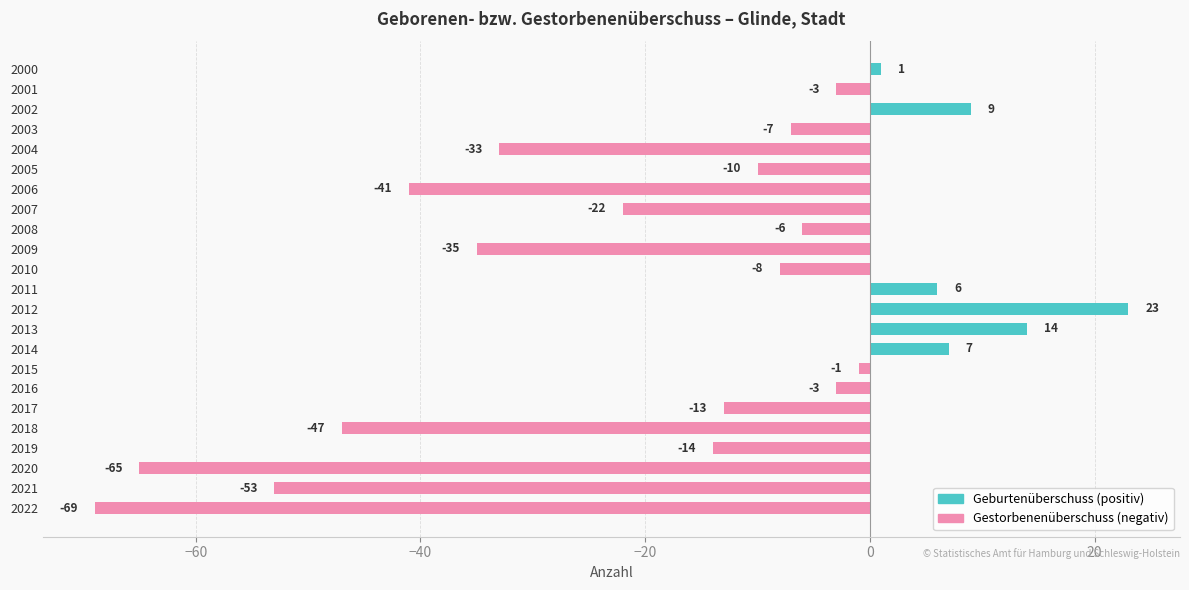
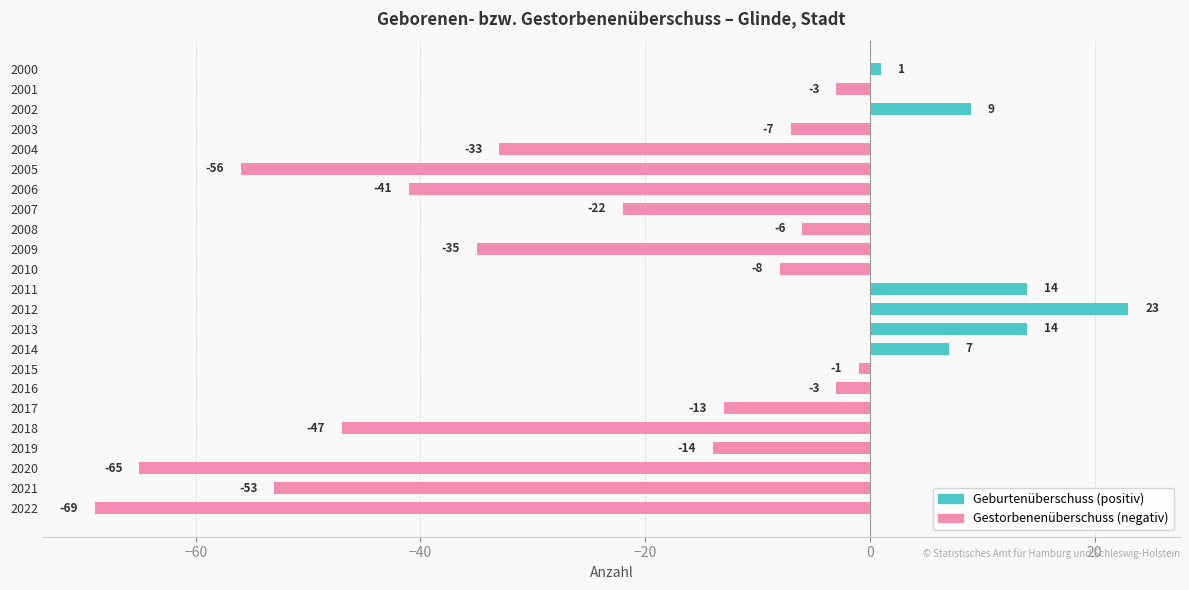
  {
    "2000": 1,
    "2001": -3,
    "2002": 9,
    "2003": -7,
    "2004": -33,
-   "2005": -10,
+   "2005": -56,
    "2006": -41,
    "2007": -22,
    "2008": -6,
    "2009": -35,
    "2010": -8,
-   "2011": 6,
+   "2011": 14,
    "2012": 23,
    "2013": 14,
    "2014": 7,
    "2015": -1,
    "2016": -3,
    "2017": -13,
    "2018": -47,
    "2019": -14,
    "2020": -65,
    "2021": -53,
    "2022": -69
  }
